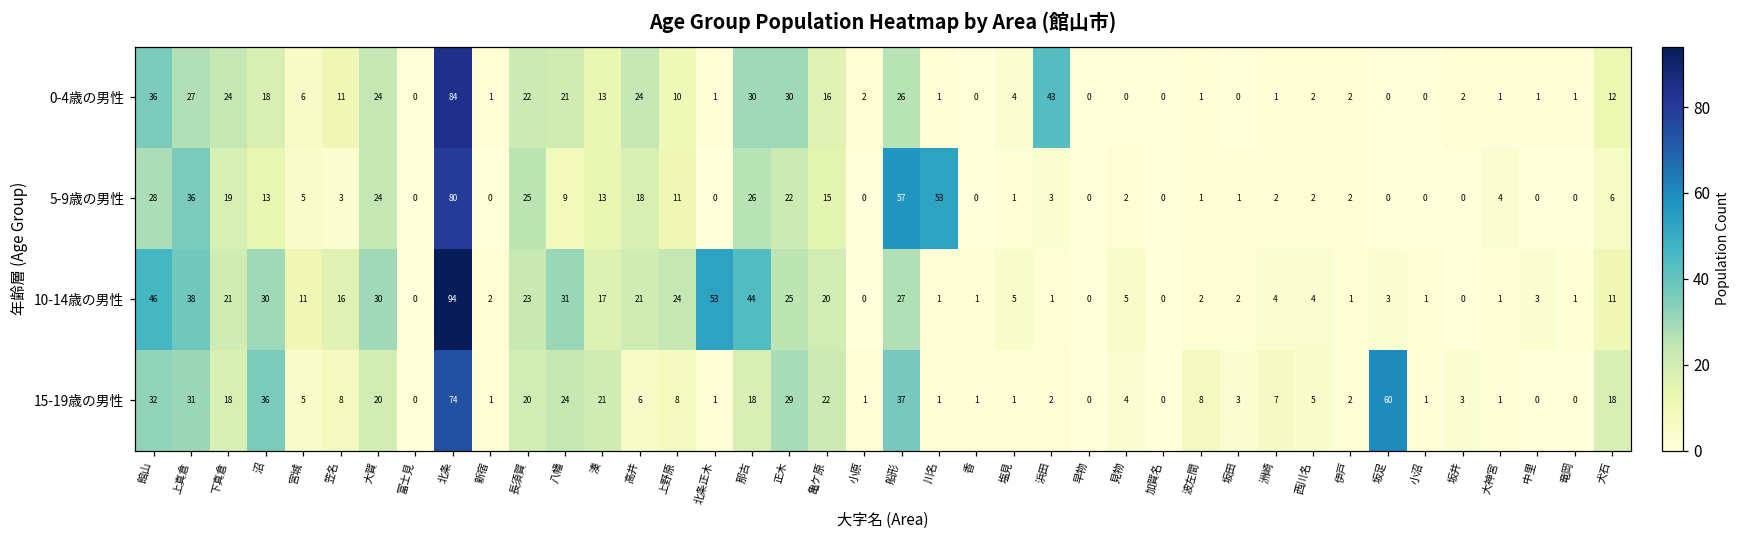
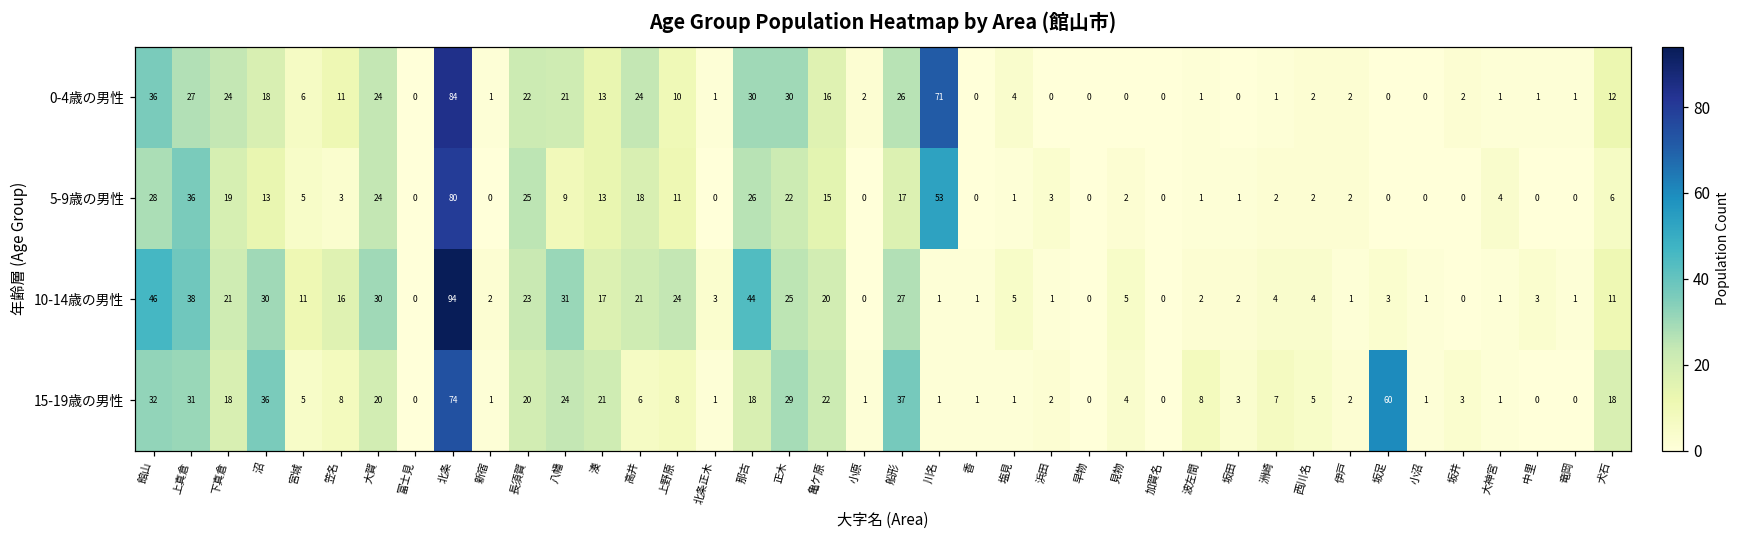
  {
    "0-4歳の男性": {
      "館山": 36,
      "上真倉": 27,
      "下真倉": 24,
      "沼": 18,
      "宮城": 6,
      "笠名": 11,
      "大賀": 24,
      "富士見": 0,
      "北条": 84,
      "新宿": 1,
      "長須賀": 22,
      "八幡": 21,
      "湊": 13,
      "高井": 24,
      "上野原": 10,
      "北条正木": 1,
      "那古": 30,
      "正木": 30,
      "亀ケ原": 16,
      "小原": 2,
      "船形": 26,
-     "川名": 1,
+     "川名": 71,
      "香": 0,
      "塩見": 4,
-     "浜田": 43,
+     "浜田": 0,
      "早物": 0,
      "見物": 0,
      "加賀名": 0,
      "波左間": 1,
      "坂田": 0,
      "洲崎": 1,
      "西川名": 2,
      "伊戸": 2,
      "坂足": 0,
      "小沼": 0,
      "坂井": 2,
      "大神宮": 1,
      "中里": 1,
      "竜岡": 1,
      "犬石": 12
    },
    "5-9歳の男性": {
      "館山": 28,
      "上真倉": 36,
      "下真倉": 19,
      "沼": 13,
      "宮城": 5,
      "笠名": 3,
      "大賀": 24,
      "富士見": 0,
      "北条": 80,
      "新宿": 0,
      "長須賀": 25,
      "八幡": 9,
      "湊": 13,
      "高井": 18,
      "上野原": 11,
      "北条正木": 0,
      "那古": 26,
      "正木": 22,
      "亀ケ原": 15,
      "小原": 0,
-     "船形": 57,
+     "船形": 17,
      "川名": 53,
      "香": 0,
      "塩見": 1,
      "浜田": 3,
      "早物": 0,
      "見物": 2,
      "加賀名": 0,
      "波左間": 1,
      "坂田": 1,
      "洲崎": 2,
      "西川名": 2,
      "伊戸": 2,
      "坂足": 0,
      "小沼": 0,
      "坂井": 0,
      "大神宮": 4,
      "中里": 0,
      "竜岡": 0,
      "犬石": 6
    },
    "10-14歳の男性": {
      "館山": 46,
      "上真倉": 38,
      "下真倉": 21,
      "沼": 30,
      "宮城": 11,
      "笠名": 16,
      "大賀": 30,
      "富士見": 0,
      "北条": 94,
      "新宿": 2,
      "長須賀": 23,
      "八幡": 31,
      "湊": 17,
      "高井": 21,
      "上野原": 24,
-     "北条正木": 53,
+     "北条正木": 3,
      "那古": 44,
      "正木": 25,
      "亀ケ原": 20,
      "小原": 0,
      "船形": 27,
      "川名": 1,
      "香": 1,
      "塩見": 5,
      "浜田": 1,
      "早物": 0,
      "見物": 5,
      "加賀名": 0,
      "波左間": 2,
      "坂田": 2,
      "洲崎": 4,
      "西川名": 4,
      "伊戸": 1,
      "坂足": 3,
      "小沼": 1,
      "坂井": 0,
      "大神宮": 1,
      "中里": 3,
      "竜岡": 1,
      "犬石": 11
    },
    "15-19歳の男性": {
      "館山": 32,
      "上真倉": 31,
      "下真倉": 18,
      "沼": 36,
      "宮城": 5,
      "笠名": 8,
      "大賀": 20,
      "富士見": 0,
      "北条": 74,
      "新宿": 1,
      "長須賀": 20,
      "八幡": 24,
      "湊": 21,
      "高井": 6,
      "上野原": 8,
      "北条正木": 1,
      "那古": 18,
      "正木": 29,
      "亀ケ原": 22,
      "小原": 1,
      "船形": 37,
      "川名": 1,
      "香": 1,
      "塩見": 1,
      "浜田": 2,
      "早物": 0,
      "見物": 4,
      "加賀名": 0,
      "波左間": 8,
      "坂田": 3,
      "洲崎": 7,
      "西川名": 5,
      "伊戸": 2,
      "坂足": 60,
      "小沼": 1,
      "坂井": 3,
      "大神宮": 1,
      "中里": 0,
      "竜岡": 0,
      "犬石": 18
    }
  }
